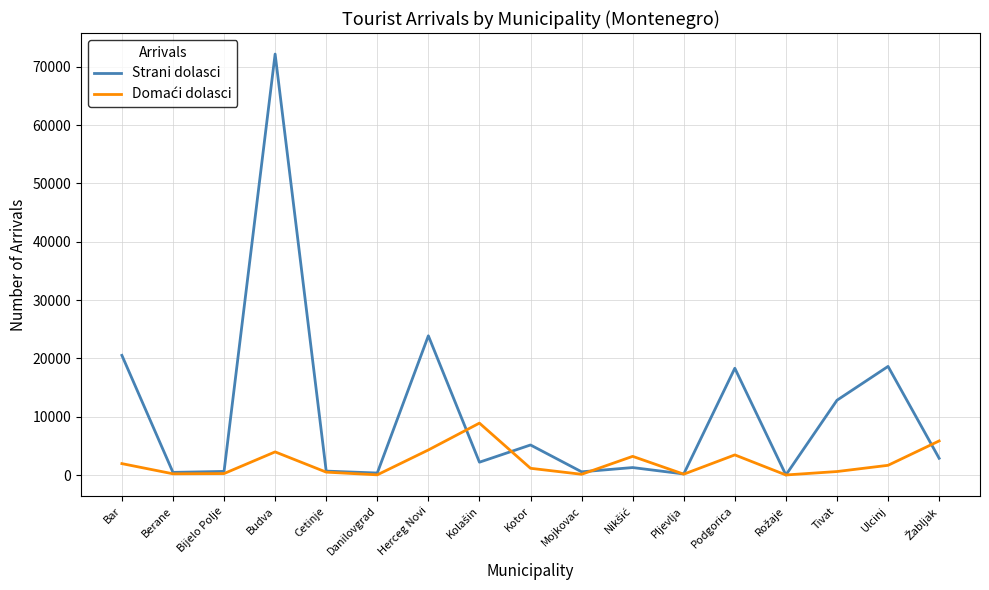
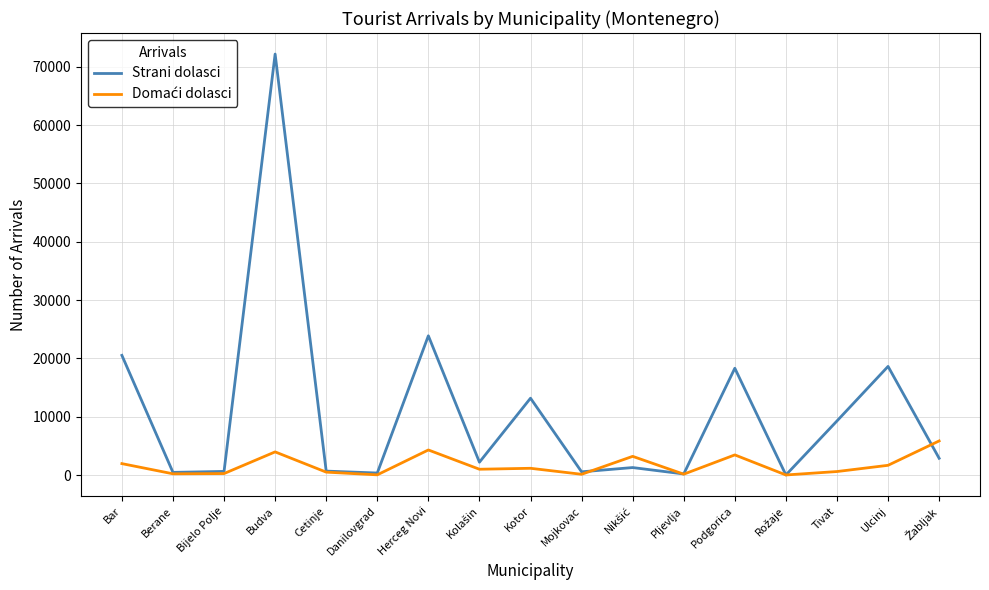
  {
    "Strani dolasci": {
      "Bar": 21000,
      "Budva": 72000,
      "Herceg Novi": 24000,
      "Kolašin": 2000,
-     "Kotor": 5000,
+     "Kotor": 13000,
      "Nikšić": 1000,
      "Podgorica": 18000,
-     "Tivat": 13000,
+     "Tivat": 9000,
      "Ulcinj": 19000,
      "Žabljak": 3000
    },
    "Domaći dolasci": {
      "Bar": 2000,
      "Budva": 4000,
      "Herceg Novi": 4000,
-     "Kolašin": 9000,
+     "Kolašin": 1000,
      "Kotor": 1000,
      "Nikšić": 3000,
      "Podgorica": 3000,
      "Tivat": 1000,
      "Ulcinj": 2000,
      "Žabljak": 6000
    }
  }
